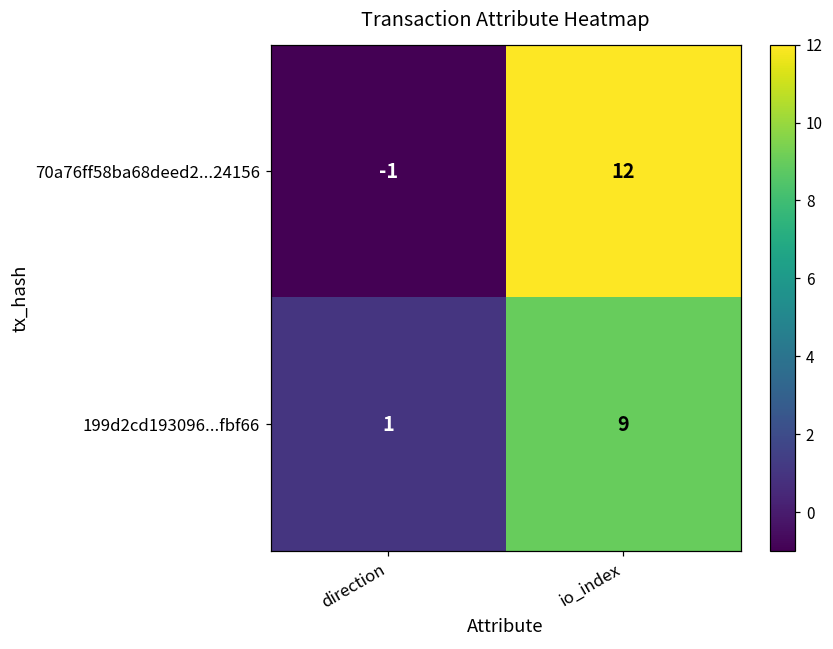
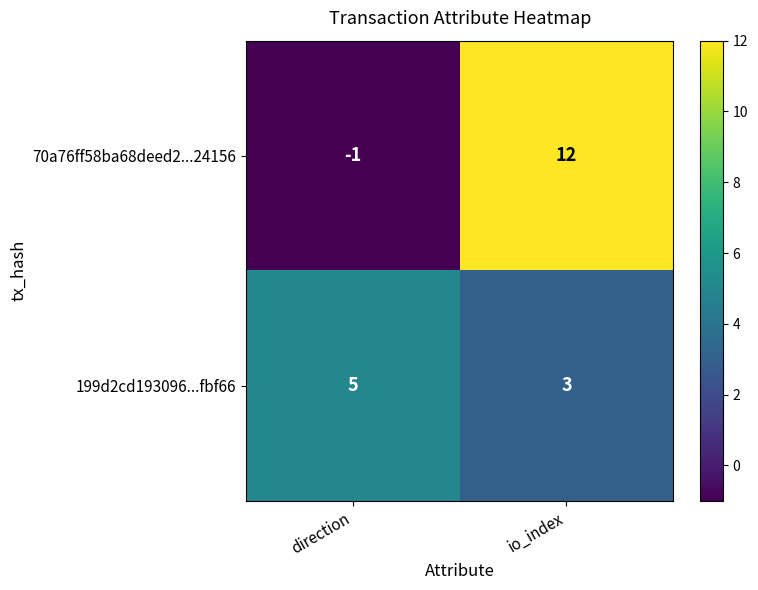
  {
    "70a76ff58ba68deed2...24156": {
      "direction": -1,
      "io_index": 12
    },
    "199d2cd193096...fbf66": {
-     "direction": 1,
-     "io_index": 9
+     "direction": 5,
+     "io_index": 3
    }
  }
